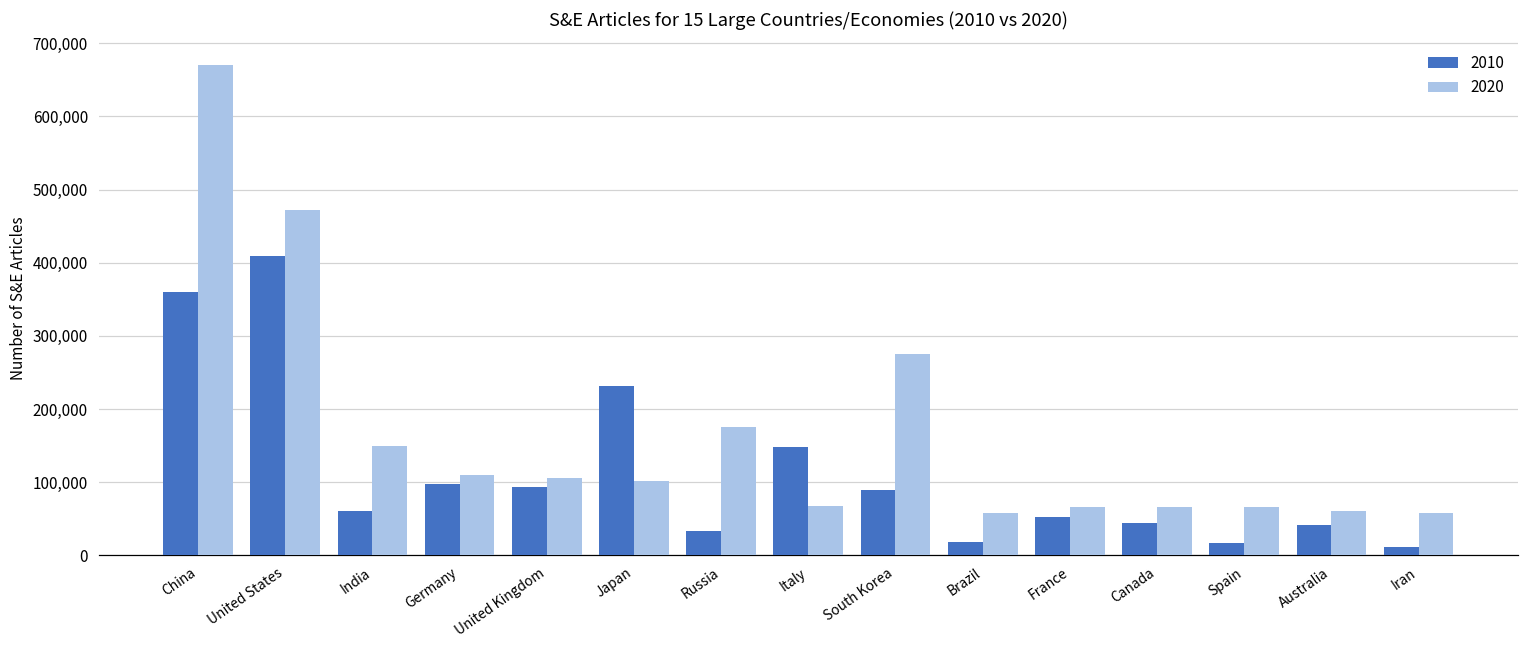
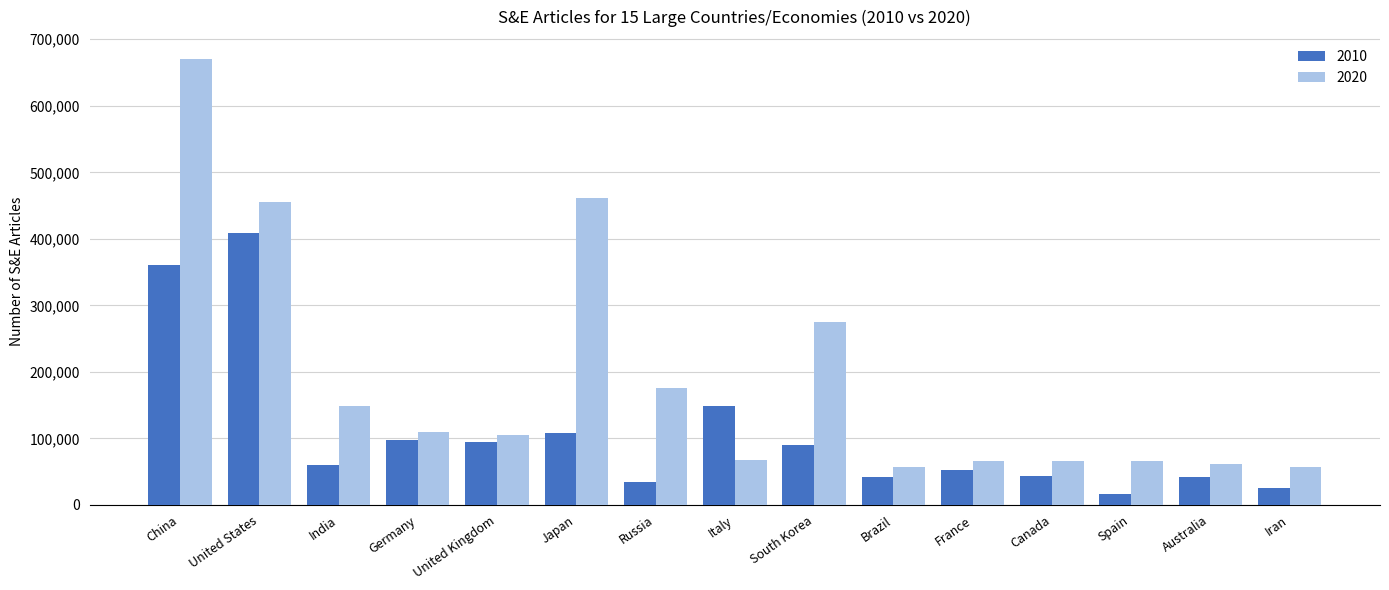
  {
    "2010": {
      "China": "360,000",
      "United States": "410,000",
      "India": "60,000",
      "Germany": "100,000",
      "United Kingdom": "90,000",
-     "Japan": "230,000",
+     "Japan": "110,000",
      "Russia": "30,000",
      "Italy": "150,000",
      "South Korea": "90,000",
-     "Brazil": "20,000",
+     "Brazil": "40,000",
      "France": "50,000",
      "Canada": "40,000",
      "Spain": "20,000",
      "Australia": "40,000",
-     "Iran": "10,000"
+     "Iran": "20,000"
    },
    "2020": {
      "China": "670,000",
-     "United States": "470,000",
+     "United States": "460,000",
      "India": "150,000",
      "Germany": "110,000",
      "United Kingdom": "110,000",
-     "Japan": "100,000",
+     "Japan": "460,000",
      "Russia": "180,000",
      "Italy": "70,000",
      "South Korea": "280,000",
      "Brazil": "60,000",
      "France": "70,000",
      "Canada": "70,000",
      "Spain": "70,000",
      "Australia": "60,000",
      "Iran": "60,000"
    }
  }
